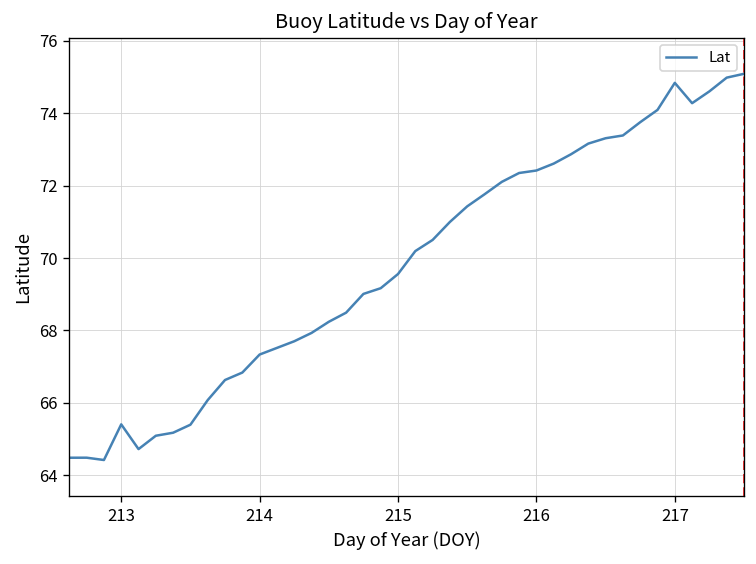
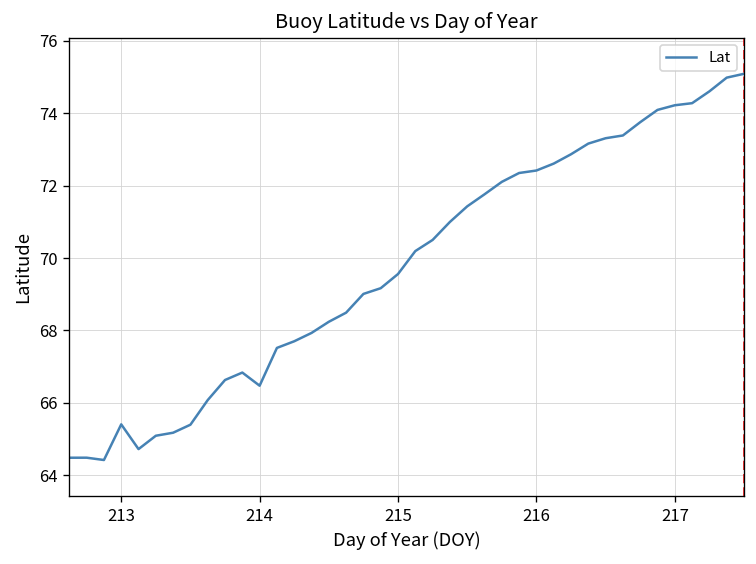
  {
    "213": 65.4,
-   "214": 67.3,
+   "214": 66.5,
    "215": 69.6,
    "216": 72.4,
-   "217": 74.8
+   "217": 74.2
  }
